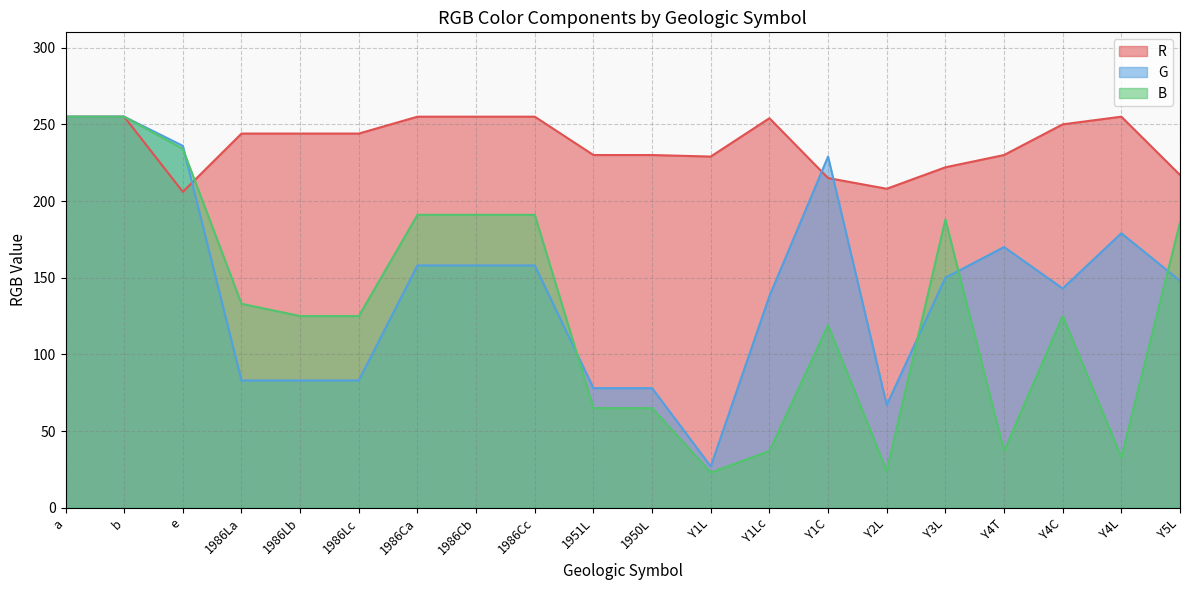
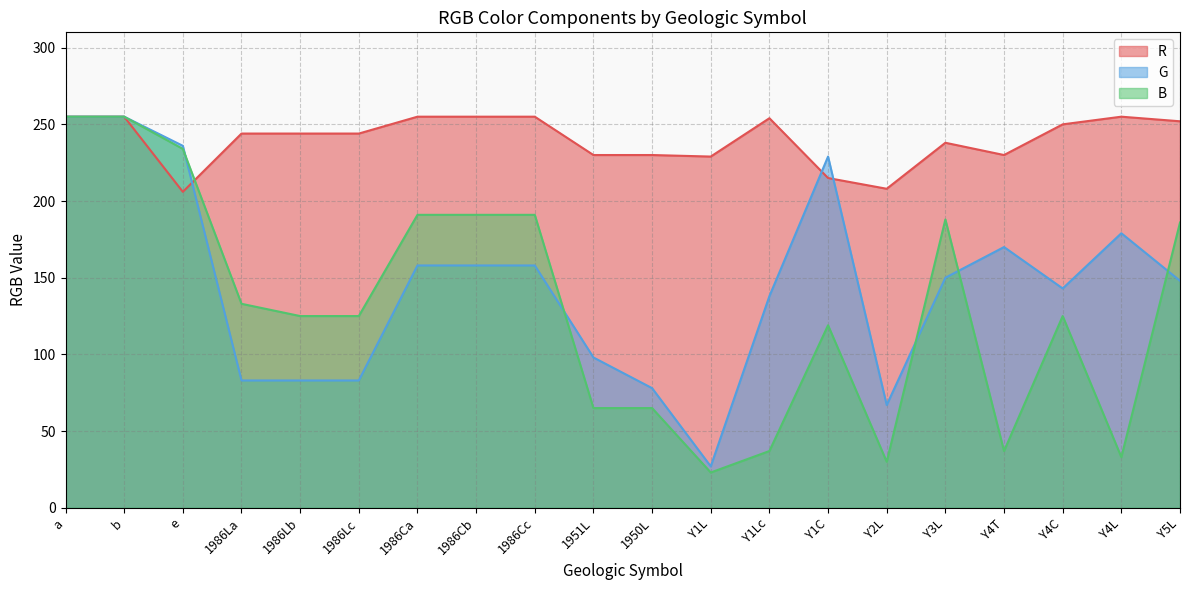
  {
    "R": {
      "e": 206,
      "1986La": 244,
      "1986Lb": 244,
      "1986Lc": 244,
      "1986Ca": 255,
      "1986Cb": 255,
      "1986Cc": 255,
      "1951L": 230,
      "1950L": 230,
      "Y1L": 229,
      "Y1Lc": 254,
      "Y1C": 215,
      "Y2L": 208,
-     "Y3L": 222,
+     "Y3L": 238,
      "Y4T": 230,
      "Y4C": 250,
      "Y4L": 255,
-     "Y5L": 217
+     "Y5L": 252
    },
    "G": {
      "e": 236,
      "1986La": 83,
      "1986Lb": 83,
      "1986Lc": 83,
      "1986Ca": 158,
      "1986Cb": 158,
      "1986Cc": 158,
-     "1951L": 78,
+     "1951L": 98,
      "1950L": 78,
      "Y1L": 27,
      "Y1Lc": 138,
      "Y1C": 229,
      "Y2L": 67,
      "Y3L": 150,
      "Y4T": 170,
      "Y4C": 143,
      "Y4L": 179,
      "Y5L": 148
    },
    "B": {
      "e": 234,
      "1986La": 133,
      "1986Lb": 125,
      "1986Lc": 125,
      "1986Ca": 191,
      "1986Cb": 191,
      "1986Cc": 191,
      "1951L": 65,
      "1950L": 65,
      "Y1L": 23,
      "Y1Lc": 37,
      "Y1C": 119,
-     "Y2L": 24,
+     "Y2L": 30,
      "Y3L": 188,
      "Y4T": 37,
      "Y4C": 125,
      "Y4L": 33,
      "Y5L": 186
    }
  }
